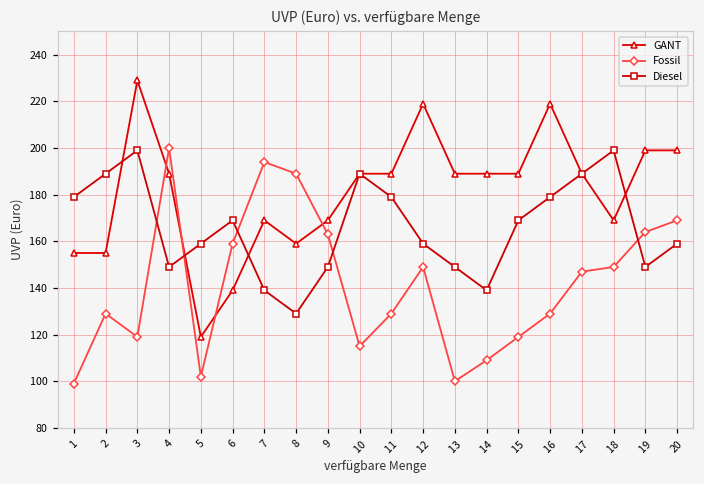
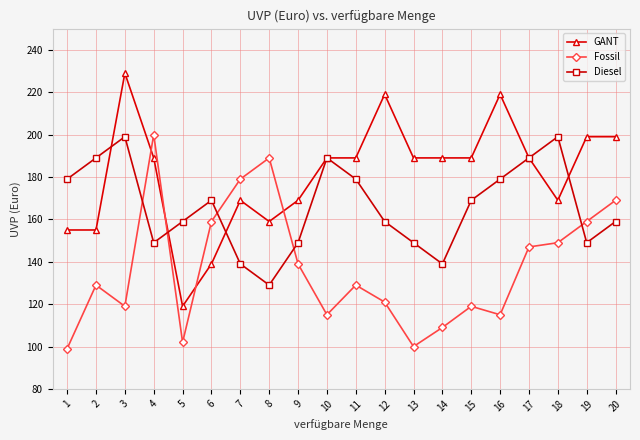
  {
    "Fossil": {
      "1": 99,
      "2": 129,
      "3": 119,
      "4": 200,
      "5": 102,
      "6": 159,
-     "7": 194,
+     "7": 179,
      "8": 189,
-     "9": 163,
+     "9": 139,
      "10": 115,
      "11": 129,
-     "12": 149,
+     "12": 121,
      "13": 100,
      "14": 109,
      "15": 119,
-     "16": 129,
+     "16": 115,
      "17": 147,
      "18": 149,
-     "19": 164,
+     "19": 159,
      "20": 169
    }
  }
